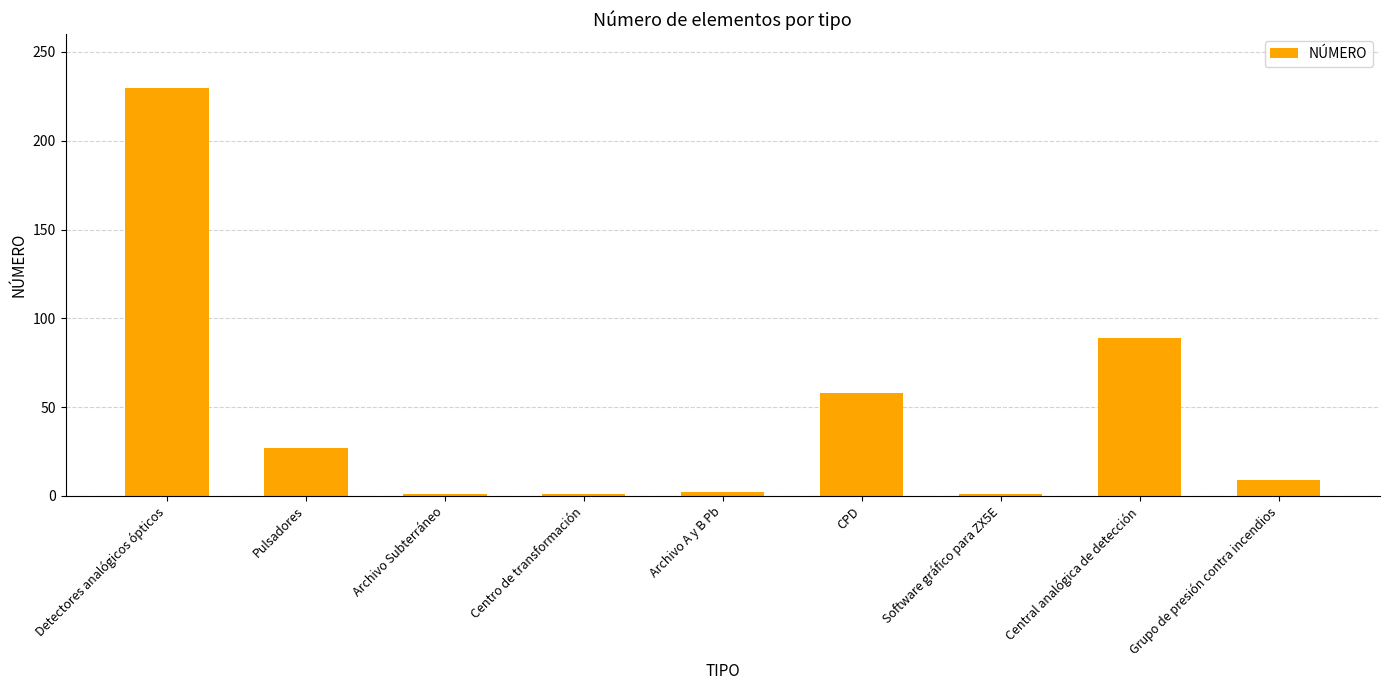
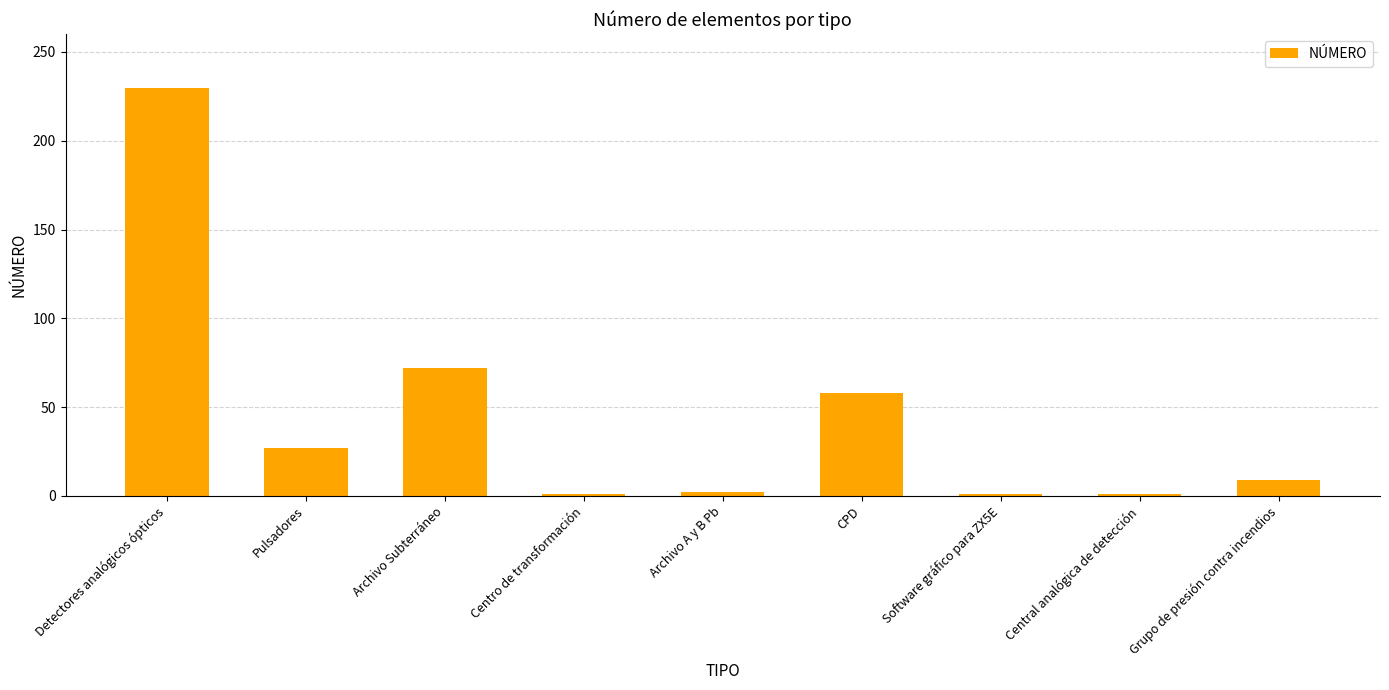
  {
    "Detectores analógicos ópticos": 230,
    "Pulsadores": 27,
-   "Archivo Subterráneo": 1,
+   "Archivo Subterráneo": 72,
    "Archivo A y B Pb": 2,
    "CPD": 58,
-   "Central analógica de detección": 89,
+   "Central analógica de detección": 1,
    "Grupo de presión contra incendios": 9
  }
